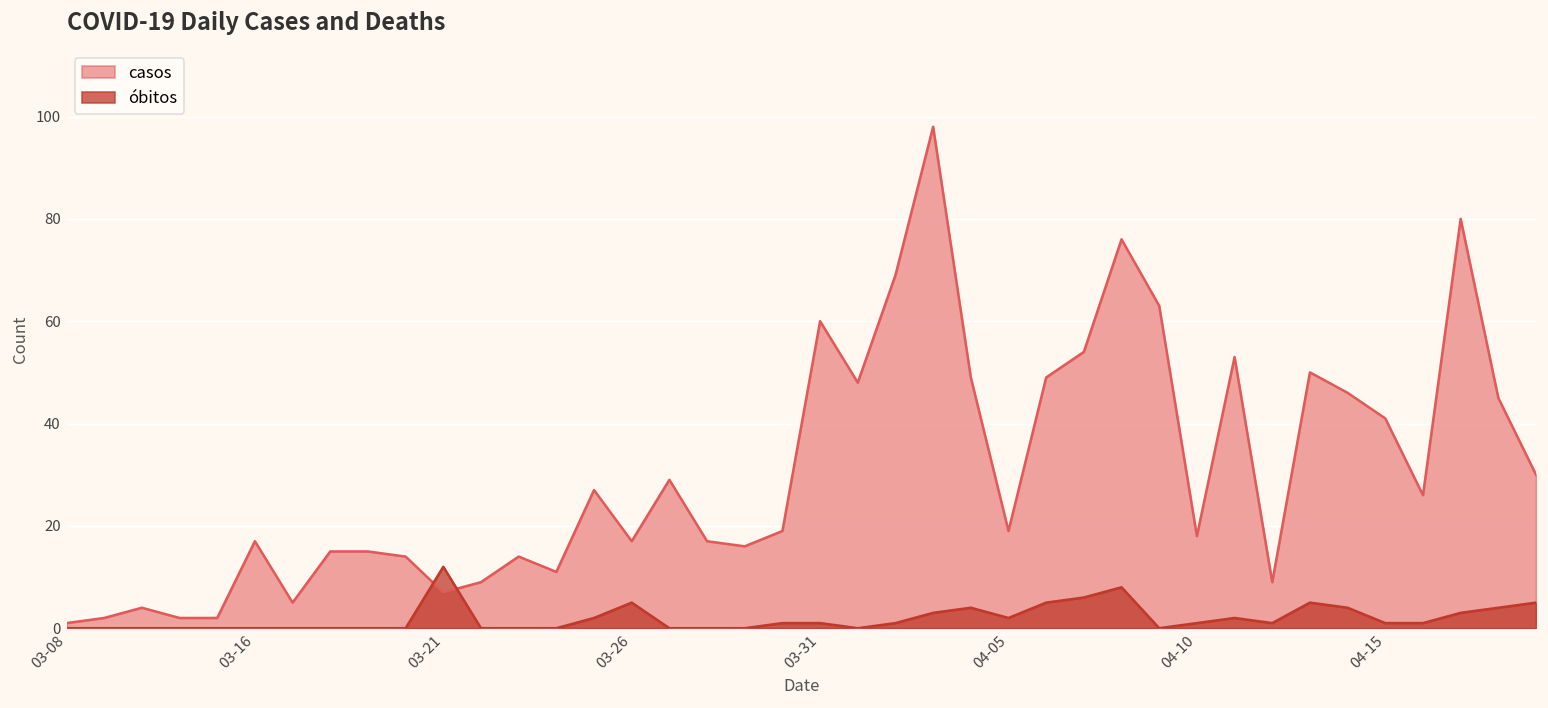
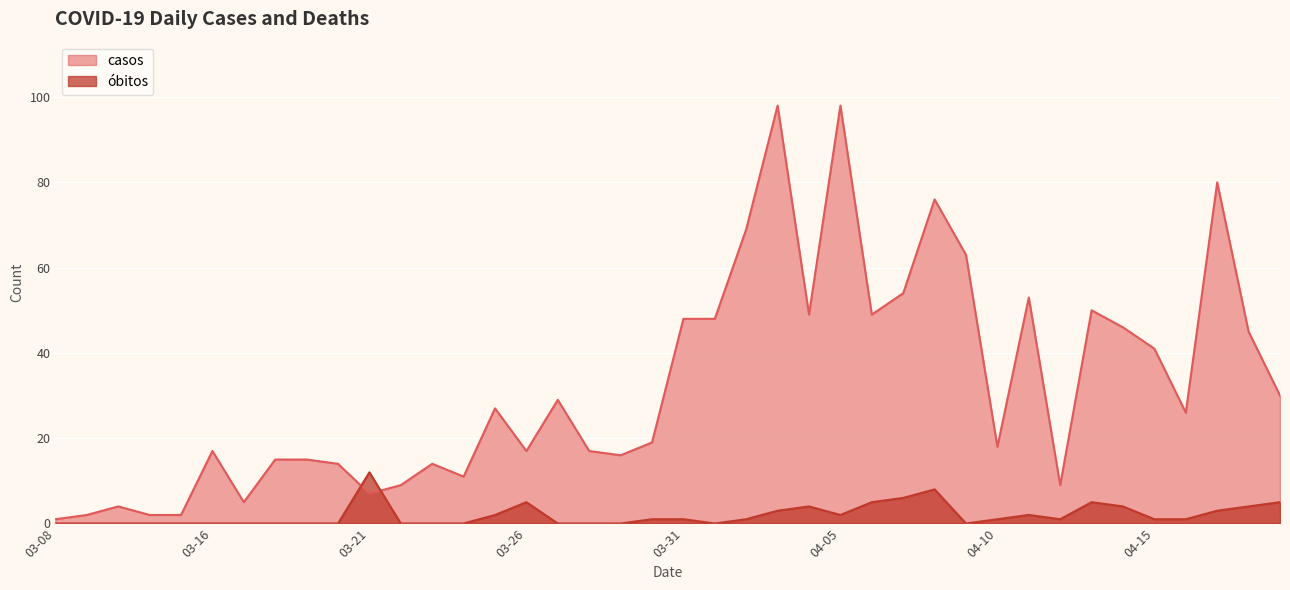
  {
    "casos": {
      "03-08": 1,
      "03-16": 17,
      "03-21": 7,
      "03-26": 17,
-     "03-31": 60,
-     "04-05": 19,
+     "03-31": 48,
+     "04-05": 98,
      "04-10": 18,
      "04-15": 41
    },
    "óbitos": {
      "03-08": 0,
      "03-16": 0,
      "03-21": 12,
      "03-26": 5,
      "03-31": 1,
      "04-05": 2,
      "04-10": 1,
      "04-15": 1
    }
  }
